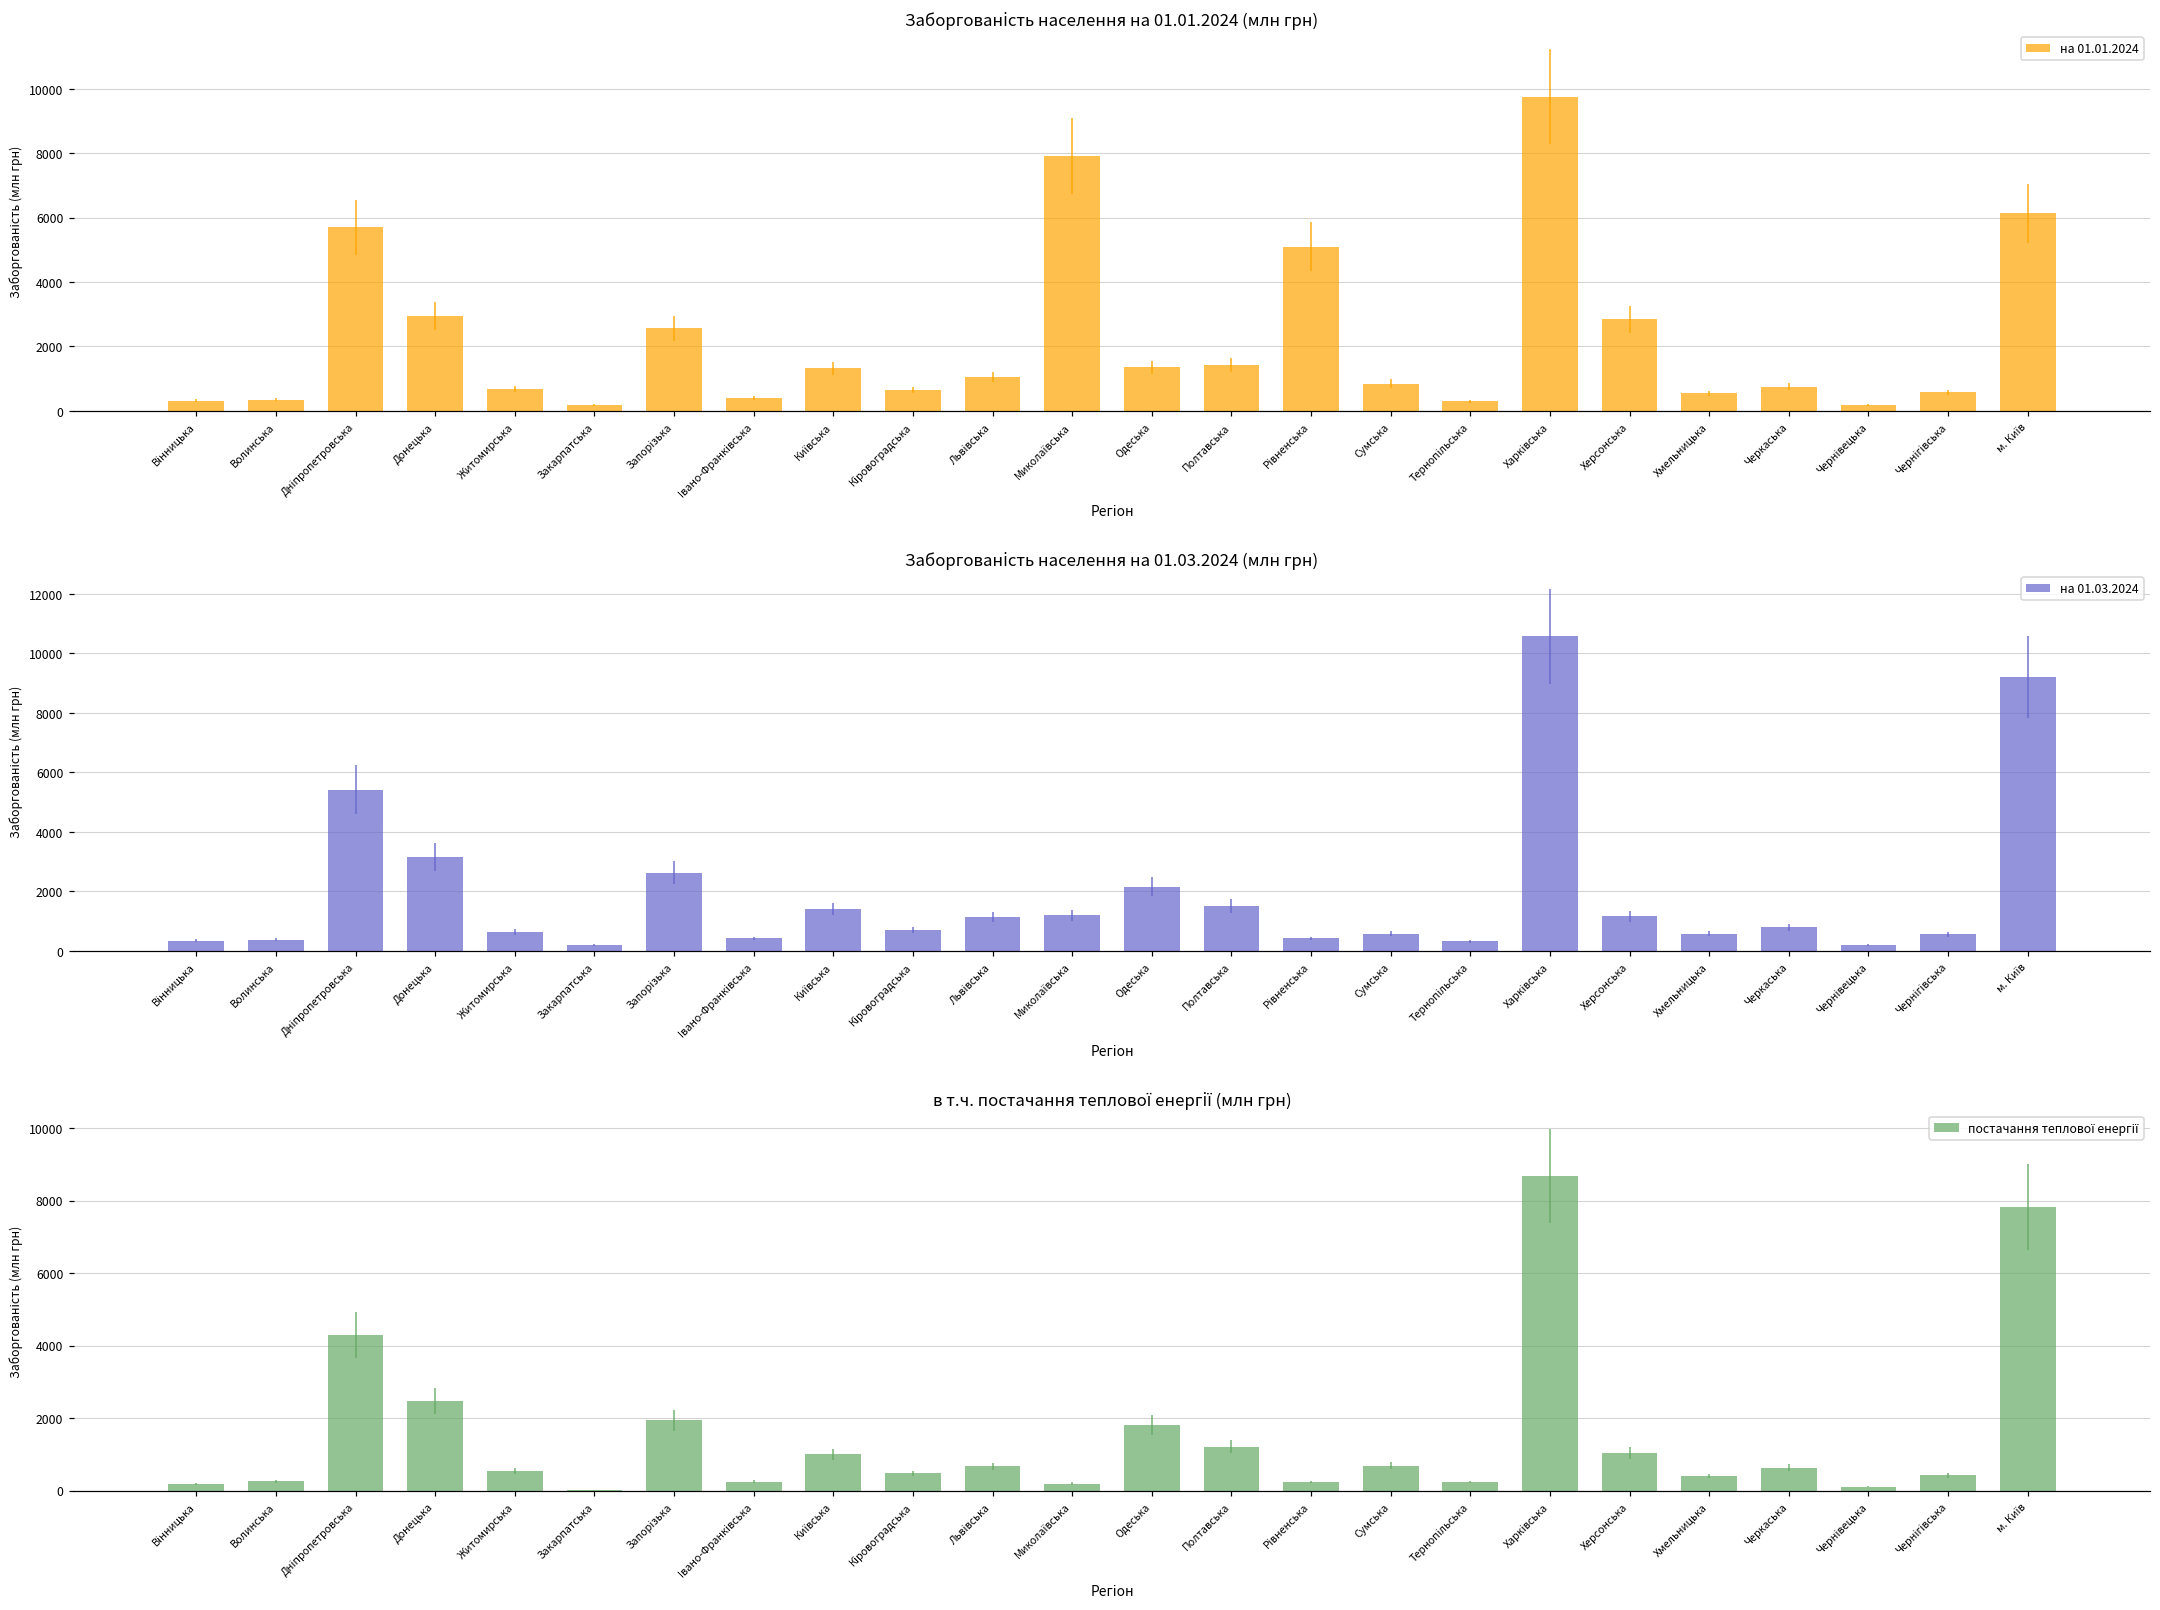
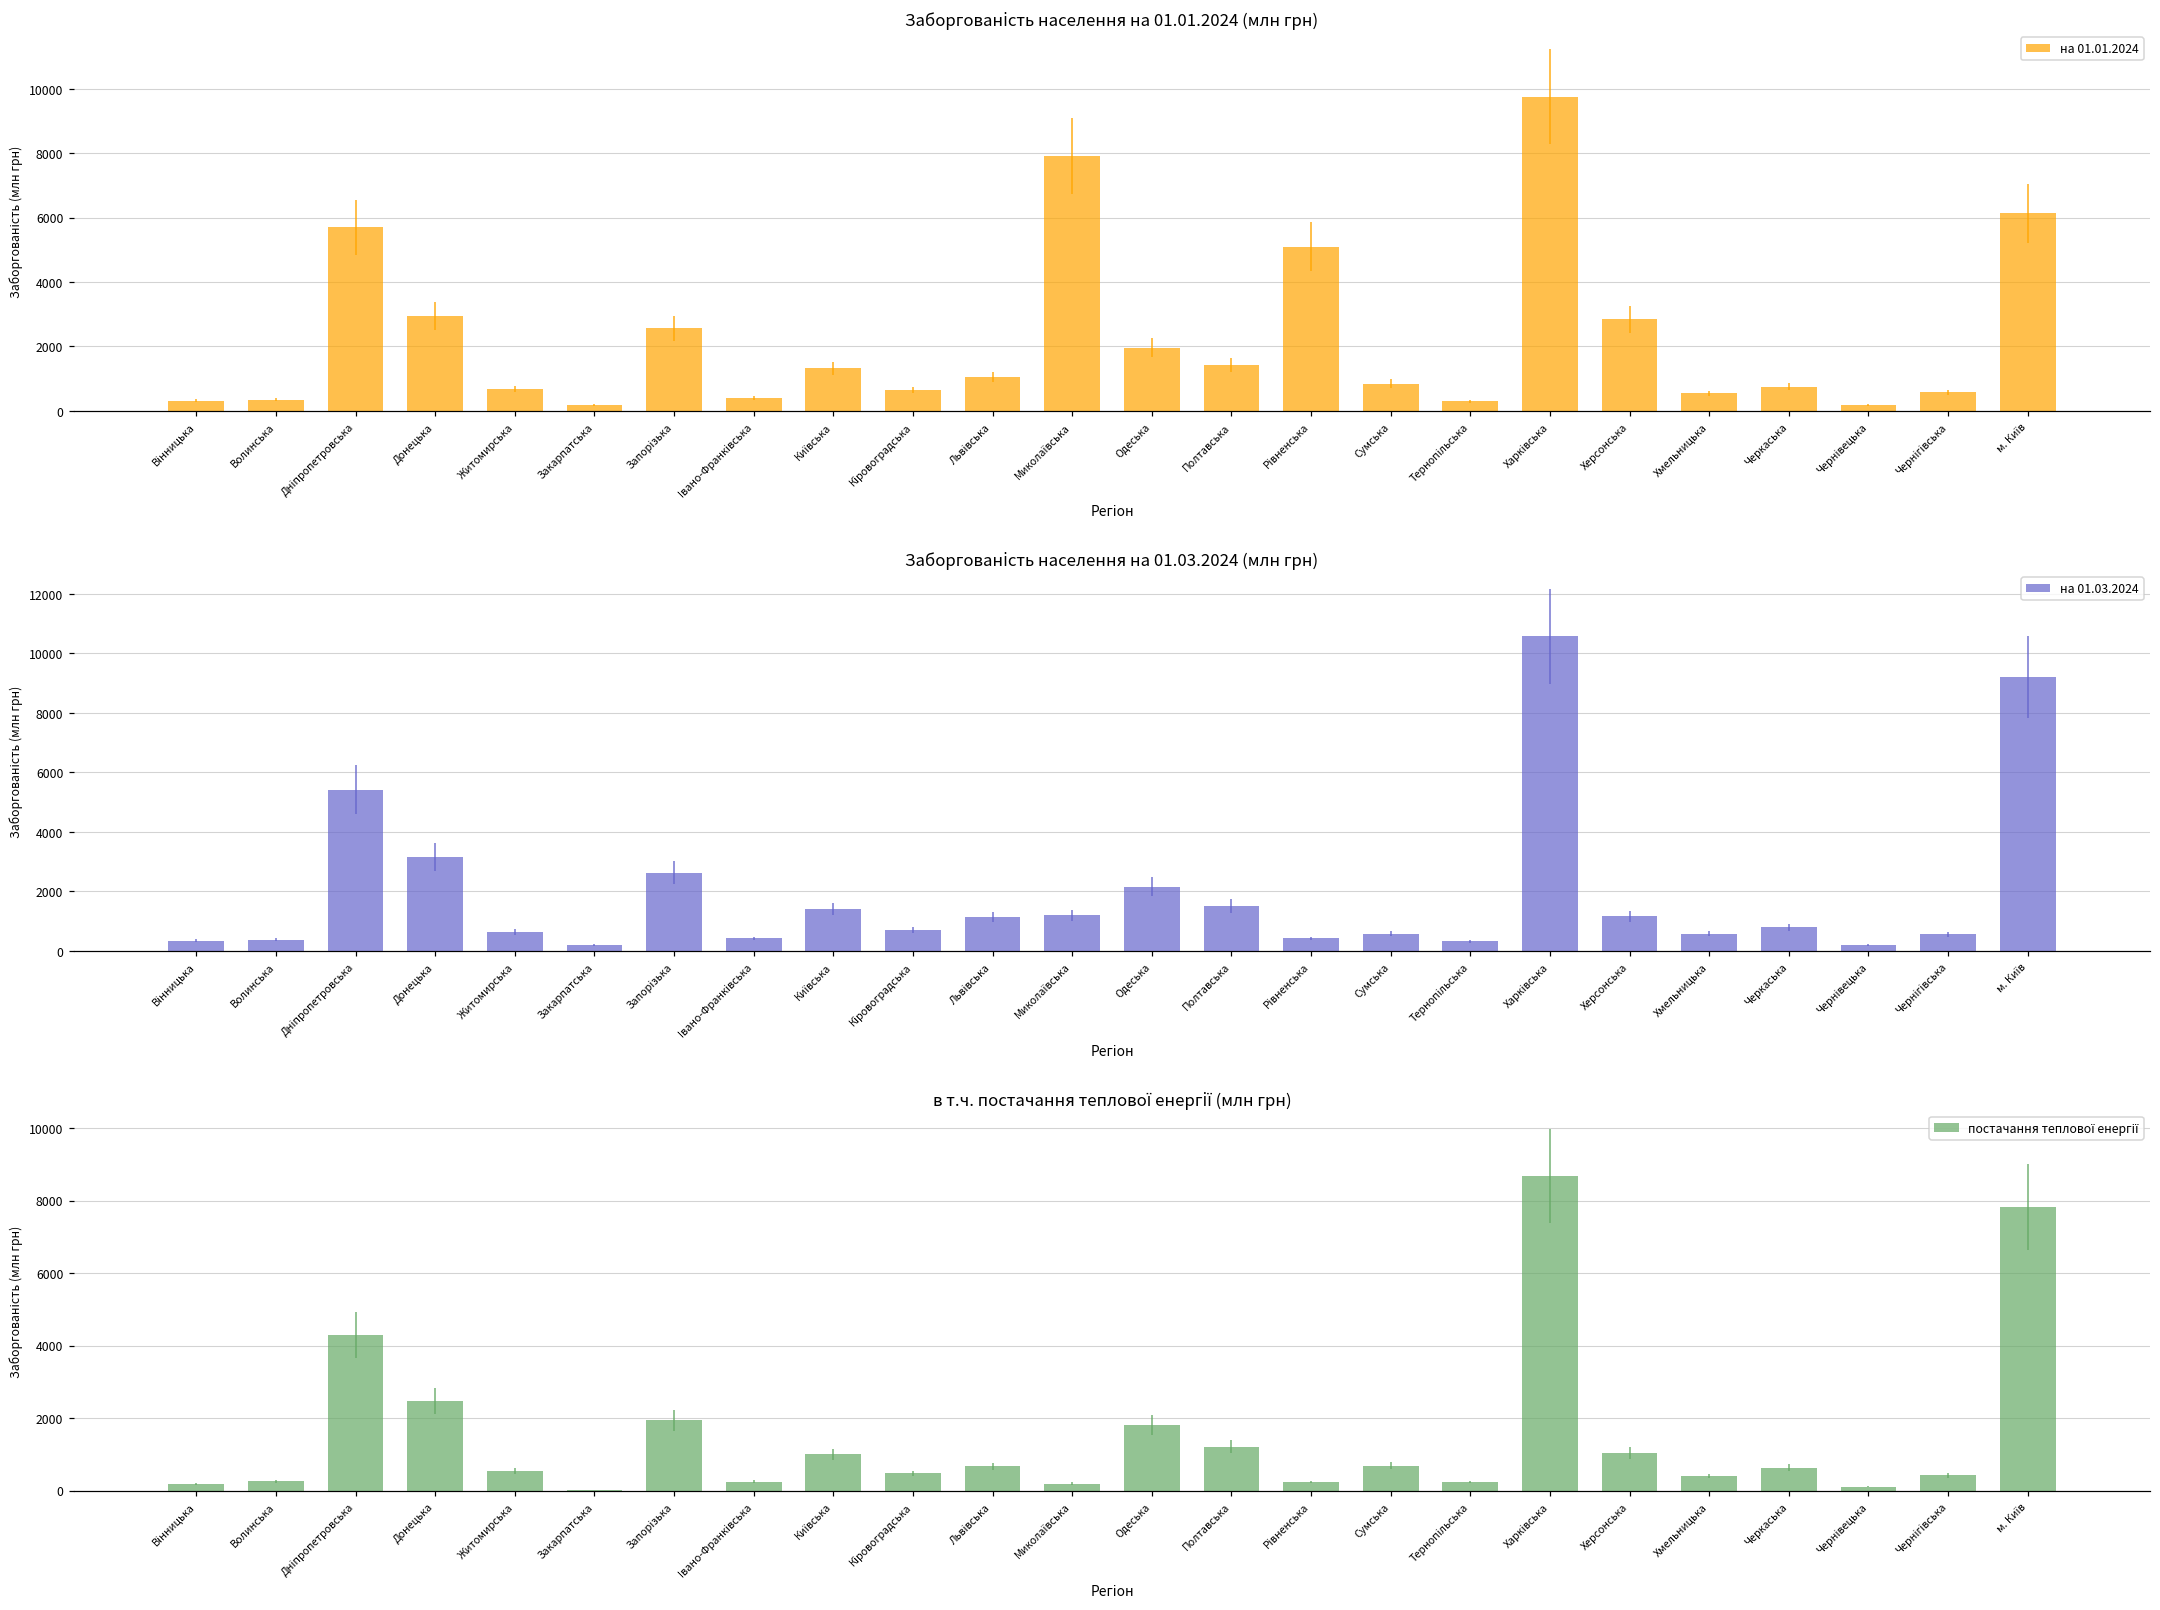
  {
    "Заборгованість населення на 01.01.2024 (млн грн)": {
      "Вінницька": 300,
      "Волинська": 400,
      "Дніпропетровська": 5700,
      "Донецька": 2900,
      "Житомирська": 700,
      "Закарпатська": 200,
      "Запорізька": 2600,
      "Івано-Франківська": 400,
      "Київська": 1300,
      "Кіровоградська": 600,
      "Львівська": 1100,
      "Миколаївська": 7900,
-     "Одеська": 1400,
+     "Одеська": 2000,
      "Полтавська": 1400,
      "Рівненська": 5100,
      "Сумська": 800,
      "Тернопільська": 300,
      "Харківська": 9800,
      "Херсонська": 2800,
      "Хмельницька": 500,
      "Черкаська": 800,
      "Чернівецька": 200,
      "Чернігівська": 600,
      "м. Київ": 6100
    },
    "Заборгованість населення на 01.03.2024 (млн грн)": {
      "Вінницька": 300,
      "Волинська": 400,
      "Дніпропетровська": 5400,
      "Донецька": 3100,
      "Житомирська": 600,
      "Закарпатська": 200,
      "Запорізька": 2600,
      "Івано-Франківська": 400,
      "Київська": 1400,
      "Кіровоградська": 700,
      "Львівська": 1100,
      "Миколаївська": 1200,
      "Одеська": 2100,
      "Полтавська": 1500,
      "Рівненська": 400,
      "Сумська": 600,
      "Тернопільська": 300,
      "Харківська": 10600,
      "Херсонська": 1200,
      "Хмельницька": 600,
      "Черкаська": 800,
      "Чернівецька": 200,
      "Чернігівська": 600,
      "м. Київ": 9200
    },
    "в т.ч. постачання теплової енергії (млн грн)": {
      "Вінницька": 200,
      "Волинська": 300,
      "Дніпропетровська": 4300,
      "Донецька": 2500,
      "Житомирська": 500,
      "Запорізька": 1900,
      "Івано-Франківська": 200,
      "Київська": 1000,
      "Кіровоградська": 500,
      "Львівська": 700,
      "Миколаївська": 200,
      "Одеська": 1800,
      "Полтавська": 1200,
      "Рівненська": 200,
      "Сумська": 700,
      "Тернопільська": 200,
      "Харківська": 8700,
      "Херсонська": 1000,
      "Хмельницька": 400,
      "Черкаська": 600,
      "Чернівецька": 100,
      "Чернігівська": 400,
      "м. Київ": 7800
    }
  }
